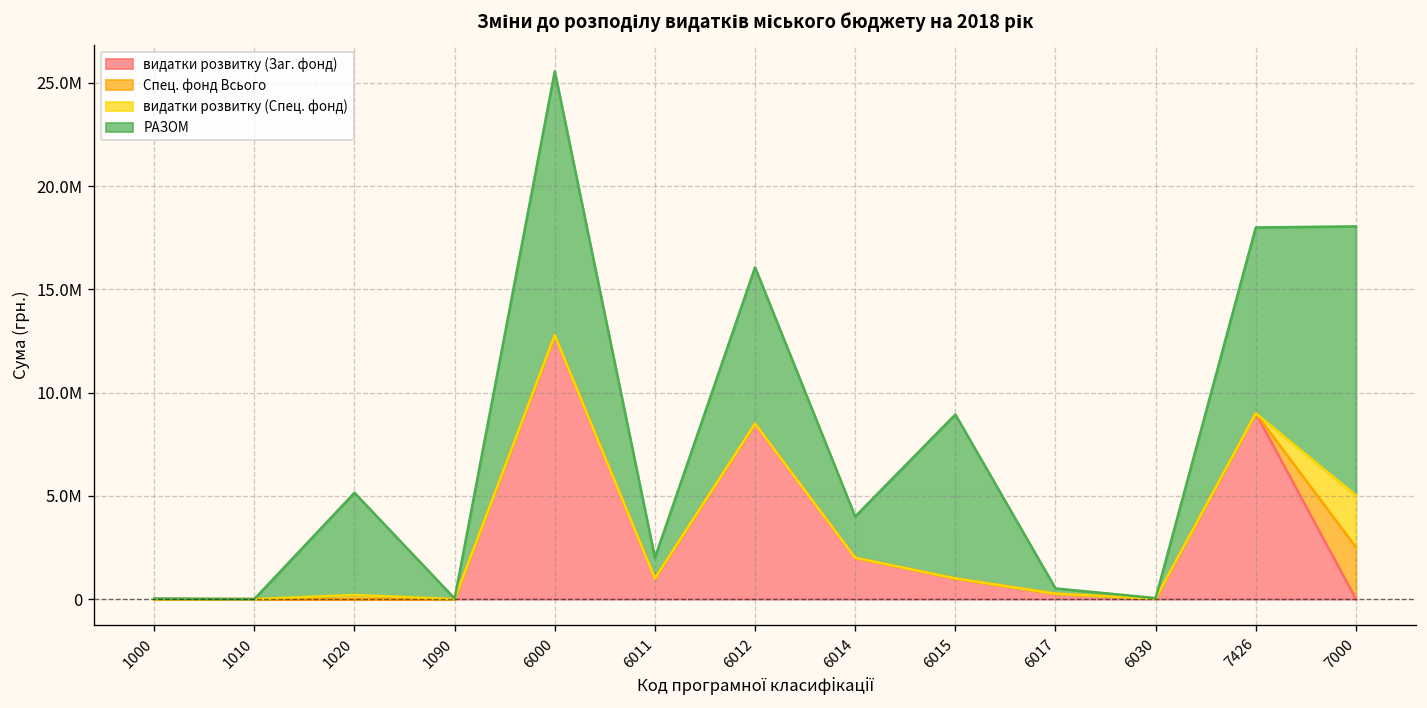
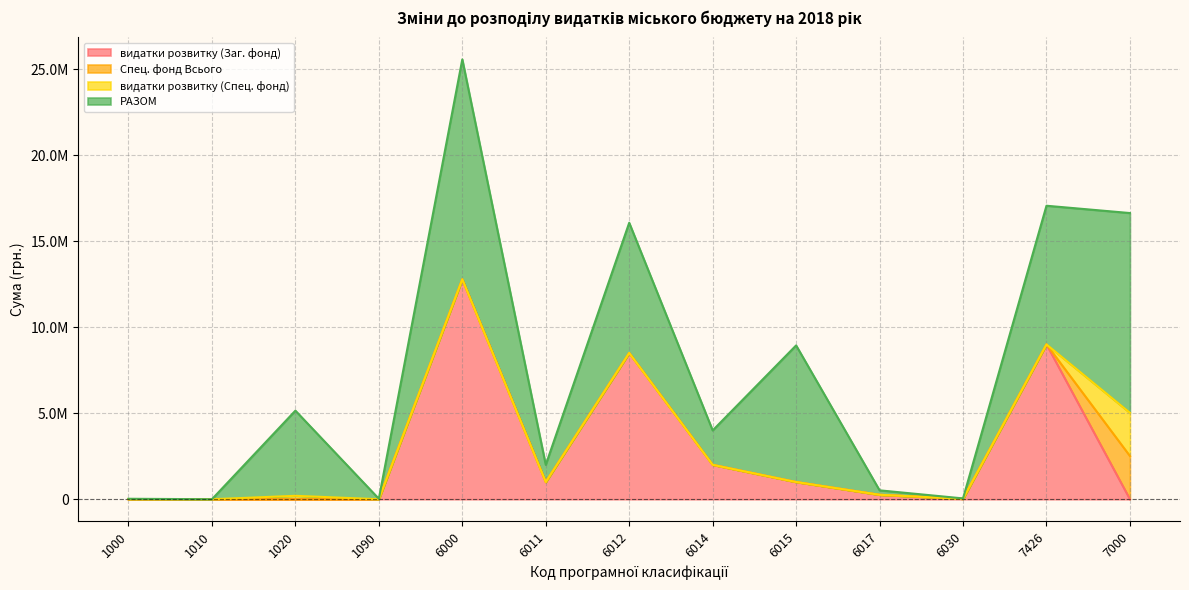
  {
    "видатки розвитку (Заг. фонд)": {
      "7000": 0
    },
    "РАЗОМ": {
      "1020": 5000000,
      "6000": 12800000,
      "6011": 1000000,
      "6012": 7600000,
      "6014": 2000000,
      "6015": 7900000,
      "6017": 300000,
-     "7426": 9000000,
-     "7000": 13000000
+     "7426": 8100000,
+     "7000": 11600000
    }
  }
